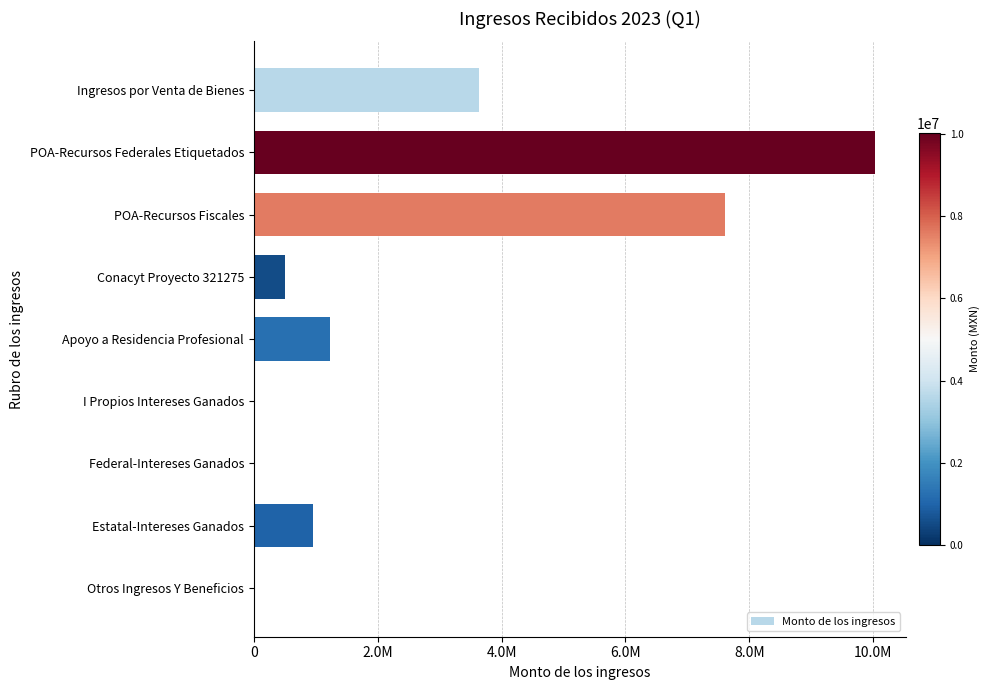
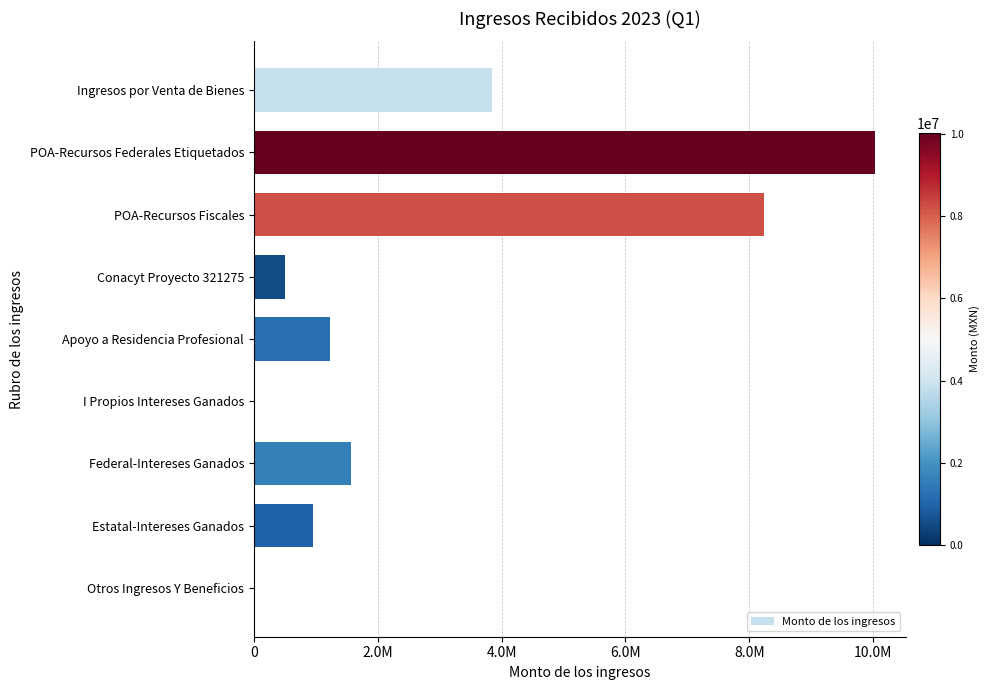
  {
-   "Ingresos por Venta de Bienes": 3600000,
+   "Ingresos por Venta de Bienes": 3800000,
    "POA-Recursos Federales Etiquetados": 10000000,
-   "POA-Recursos Fiscales": 7600000,
+   "POA-Recursos Fiscales": 8200000,
    "Conacyt Proyecto 321275": 500000,
    "Apoyo a Residencia Profesional": 1200000,
-   "Federal-Intereses Ganados": 0,
+   "Federal-Intereses Ganados": 1600000,
    "Estatal-Intereses Ganados": 1000000
  }
